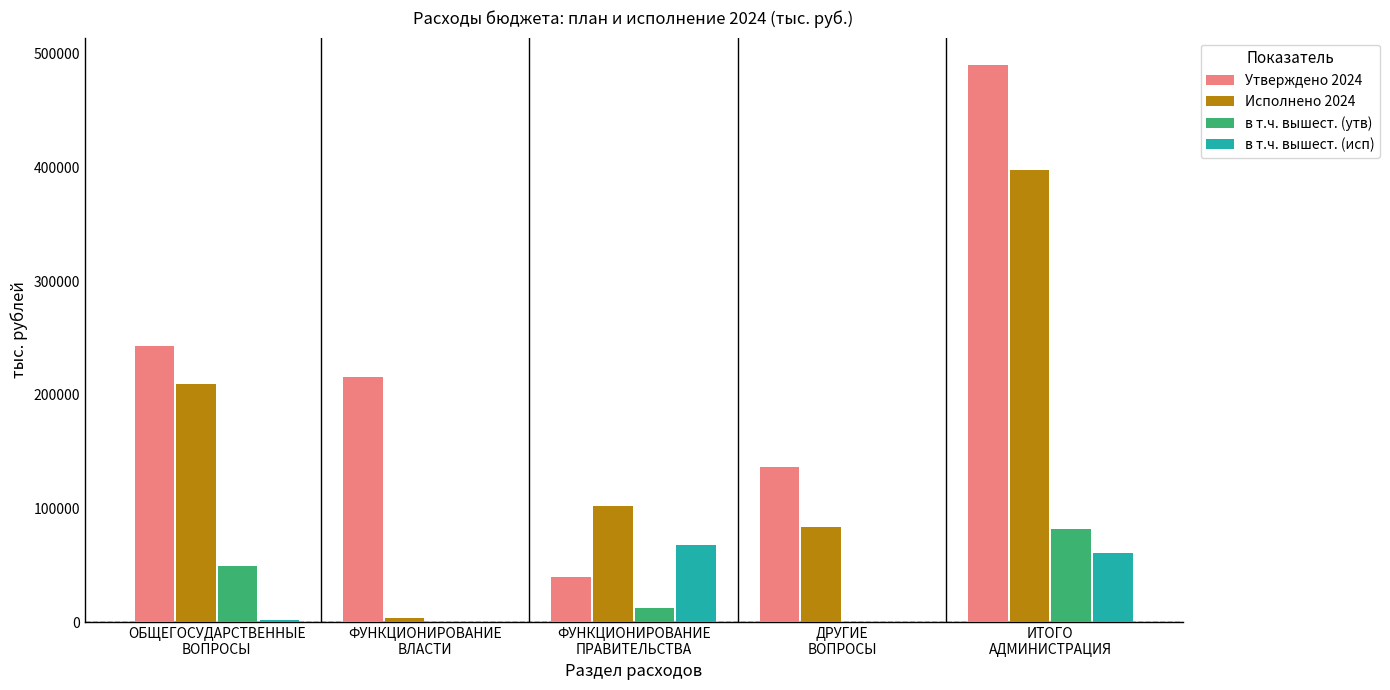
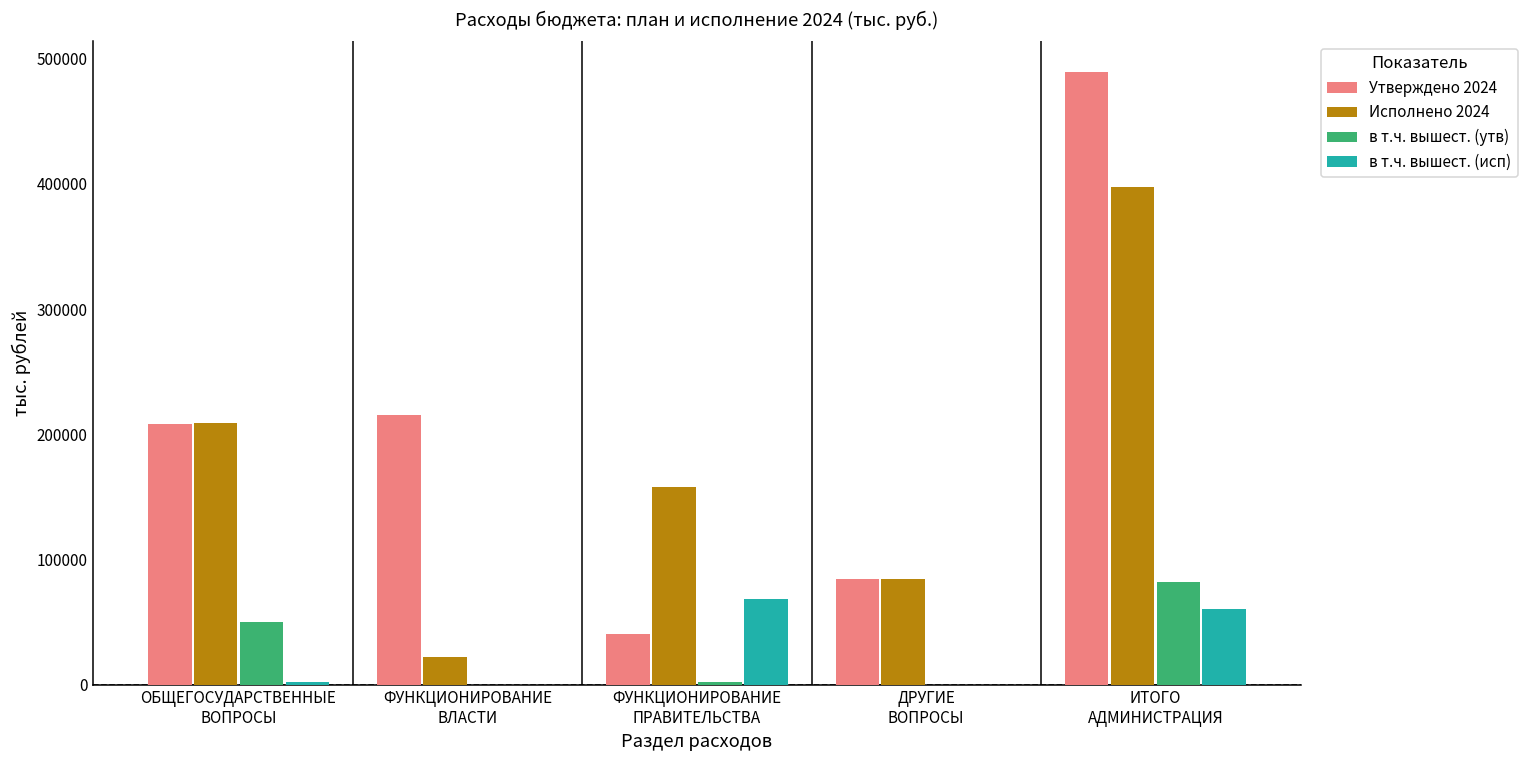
  {
    "Утверждено 2024": {
-     "ОБЩЕГОСУДАРСТВЕННЫЕ ВОПРОСЫ": 243000,
+     "ОБЩЕГОСУДАРСТВЕННЫЕ ВОПРОСЫ": 209000,
      "ФУНКЦИОНИРОВАНИЕ ВЛАСТИ": 216000,
      "ФУНКЦИОНИРОВАНИЕ ПРАВИТЕЛЬСТВА": 40000,
-     "ДРУГИЕ ВОПРОСЫ": 137000,
+     "ДРУГИЕ ВОПРОСЫ": 84000,
      "ИТОГО АДМИНИСТРАЦИЯ": 489000
    },
    "Исполнено 2024": {
      "ОБЩЕГОСУДАРСТВЕННЫЕ ВОПРОСЫ": 209000,
-     "ФУНКЦИОНИРОВАНИЕ ВЛАСТИ": 4000,
-     "ФУНКЦИОНИРОВАНИЕ ПРАВИТЕЛЬСТВА": 102000,
+     "ФУНКЦИОНИРОВАНИЕ ВЛАСТИ": 22000,
+     "ФУНКЦИОНИРОВАНИЕ ПРАВИТЕЛЬСТВА": 158000,
      "ДРУГИЕ ВОПРОСЫ": 84000,
      "ИТОГО АДМИНИСТРАЦИЯ": 397000
    },
    "в т.ч. вышест. (утв)": {
      "ОБЩЕГОСУДАРСТВЕННЫЕ ВОПРОСЫ": 50000,
      "ФУНКЦИОНИРОВАНИЕ ВЛАСТИ": 0,
-     "ФУНКЦИОНИРОВАНИЕ ПРАВИТЕЛЬСТВА": 13000,
+     "ФУНКЦИОНИРОВАНИЕ ПРАВИТЕЛЬСТВА": 2000,
      "ДРУГИЕ ВОПРОСЫ": 0,
      "ИТОГО АДМИНИСТРАЦИЯ": 82000
    },
    "в т.ч. вышест. (исп)": {
      "ОБЩЕГОСУДАРСТВЕННЫЕ ВОПРОСЫ": 2000,
      "ФУНКЦИОНИРОВАНИЕ ВЛАСТИ": 0,
      "ФУНКЦИОНИРОВАНИЕ ПРАВИТЕЛЬСТВА": 68000,
      "ДРУГИЕ ВОПРОСЫ": 0,
      "ИТОГО АДМИНИСТРАЦИЯ": 61000
    }
  }
